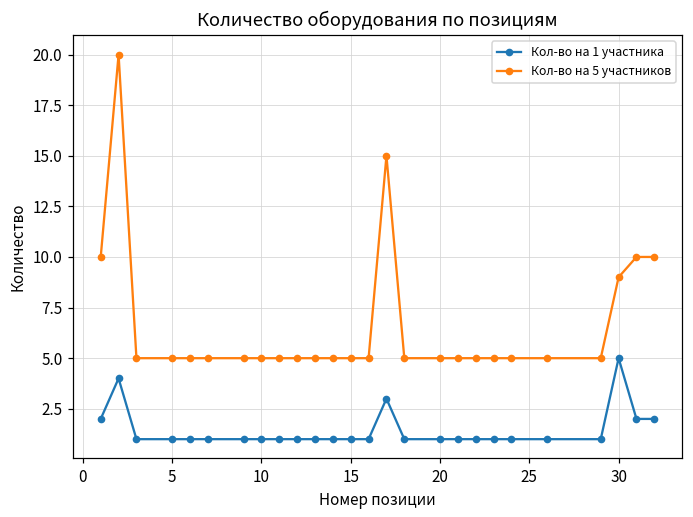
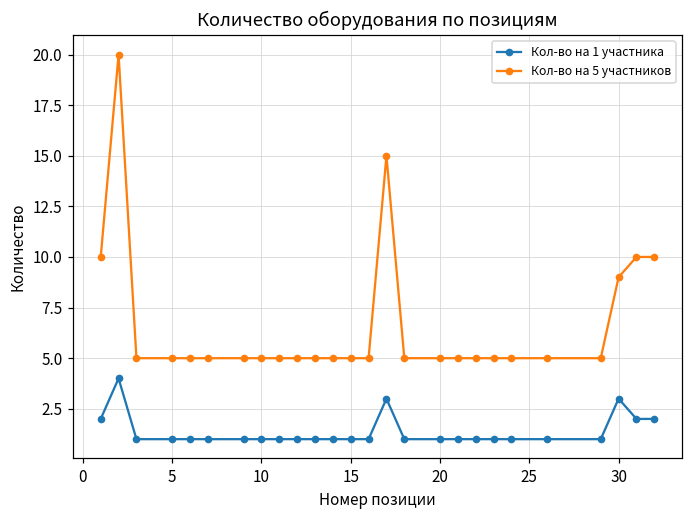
  {
    "Кол-во на 1 участника": {
      "5": 1,
      "10": 1,
      "15": 1,
      "20": 1,
-     "30": 5
+     "30": 3
    },
    "Кол-во на 5 участников": {
      "5": 5,
      "10": 5,
      "15": 5,
      "20": 5,
      "30": 9
    }
  }
